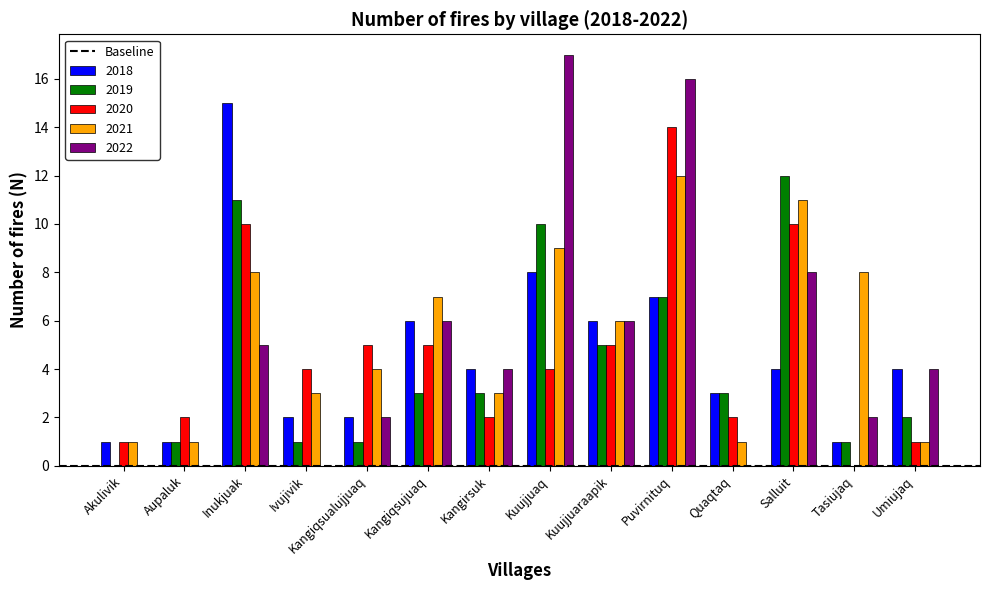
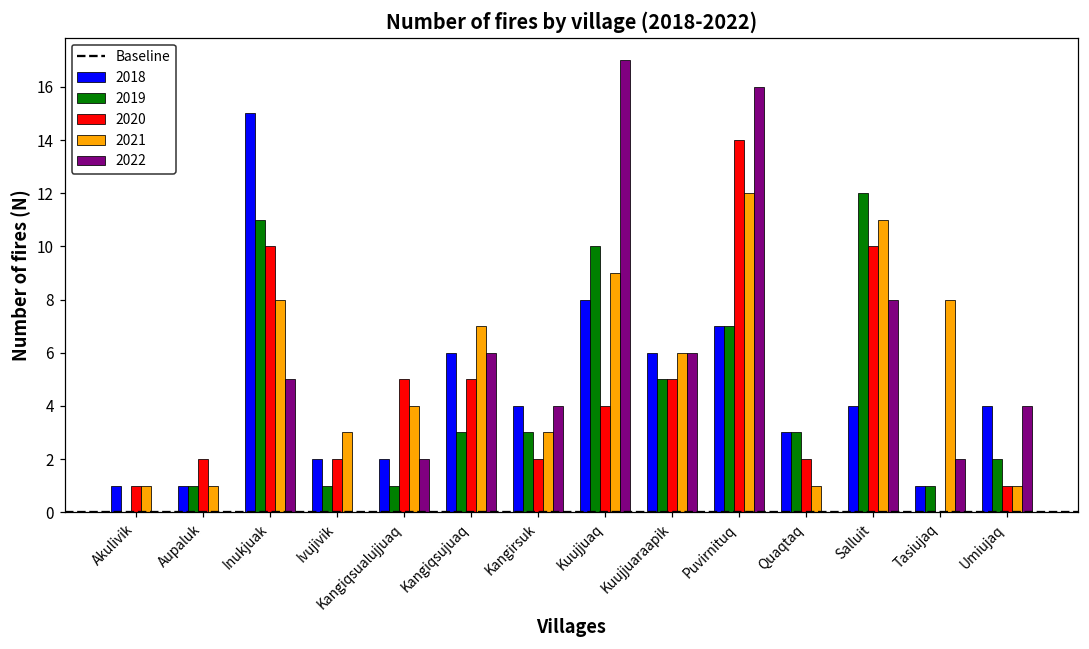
  {
    "2018": {
      "Akulivik": 1,
      "Aupaluk": 1,
      "Inukjuak": 15,
      "Ivujivik": 2,
      "Kangiqsualujjuaq": 2,
      "Kangiqsujuaq": 6,
      "Kangirsuk": 4,
      "Kuujjuaq": 8,
      "Kuujjuaraapik": 6,
      "Puvirnituq": 7,
      "Quaqtaq": 3,
      "Salluit": 4,
      "Tasiujaq": 1,
      "Umiujaq": 4
    },
    "2019": {
      "Akulivik": 0,
      "Aupaluk": 1,
      "Inukjuak": 11,
      "Ivujivik": 1,
      "Kangiqsualujjuaq": 1,
      "Kangiqsujuaq": 3,
      "Kangirsuk": 3,
      "Kuujjuaq": 10,
      "Kuujjuaraapik": 5,
      "Puvirnituq": 7,
      "Quaqtaq": 3,
      "Salluit": 12,
      "Tasiujaq": 1,
      "Umiujaq": 2
    },
    "2020": {
      "Akulivik": 1,
      "Aupaluk": 2,
      "Inukjuak": 10,
-     "Ivujivik": 4,
+     "Ivujivik": 2,
      "Kangiqsualujjuaq": 5,
      "Kangiqsujuaq": 5,
      "Kangirsuk": 2,
      "Kuujjuaq": 4,
      "Kuujjuaraapik": 5,
      "Puvirnituq": 14,
      "Quaqtaq": 2,
      "Salluit": 10,
      "Tasiujaq": 0,
      "Umiujaq": 1
    },
    "2021": {
      "Akulivik": 1,
      "Aupaluk": 1,
      "Inukjuak": 8,
      "Ivujivik": 3,
      "Kangiqsualujjuaq": 4,
      "Kangiqsujuaq": 7,
      "Kangirsuk": 3,
      "Kuujjuaq": 9,
      "Kuujjuaraapik": 6,
      "Puvirnituq": 12,
      "Quaqtaq": 1,
      "Salluit": 11,
      "Tasiujaq": 8,
      "Umiujaq": 1
    },
    "2022": {
      "Akulivik": 0,
      "Aupaluk": 0,
      "Inukjuak": 5,
      "Ivujivik": 0,
      "Kangiqsualujjuaq": 2,
      "Kangiqsujuaq": 6,
      "Kangirsuk": 4,
      "Kuujjuaq": 17,
      "Kuujjuaraapik": 6,
      "Puvirnituq": 16,
      "Quaqtaq": 0,
      "Salluit": 8,
      "Tasiujaq": 2,
      "Umiujaq": 4
    }
  }
